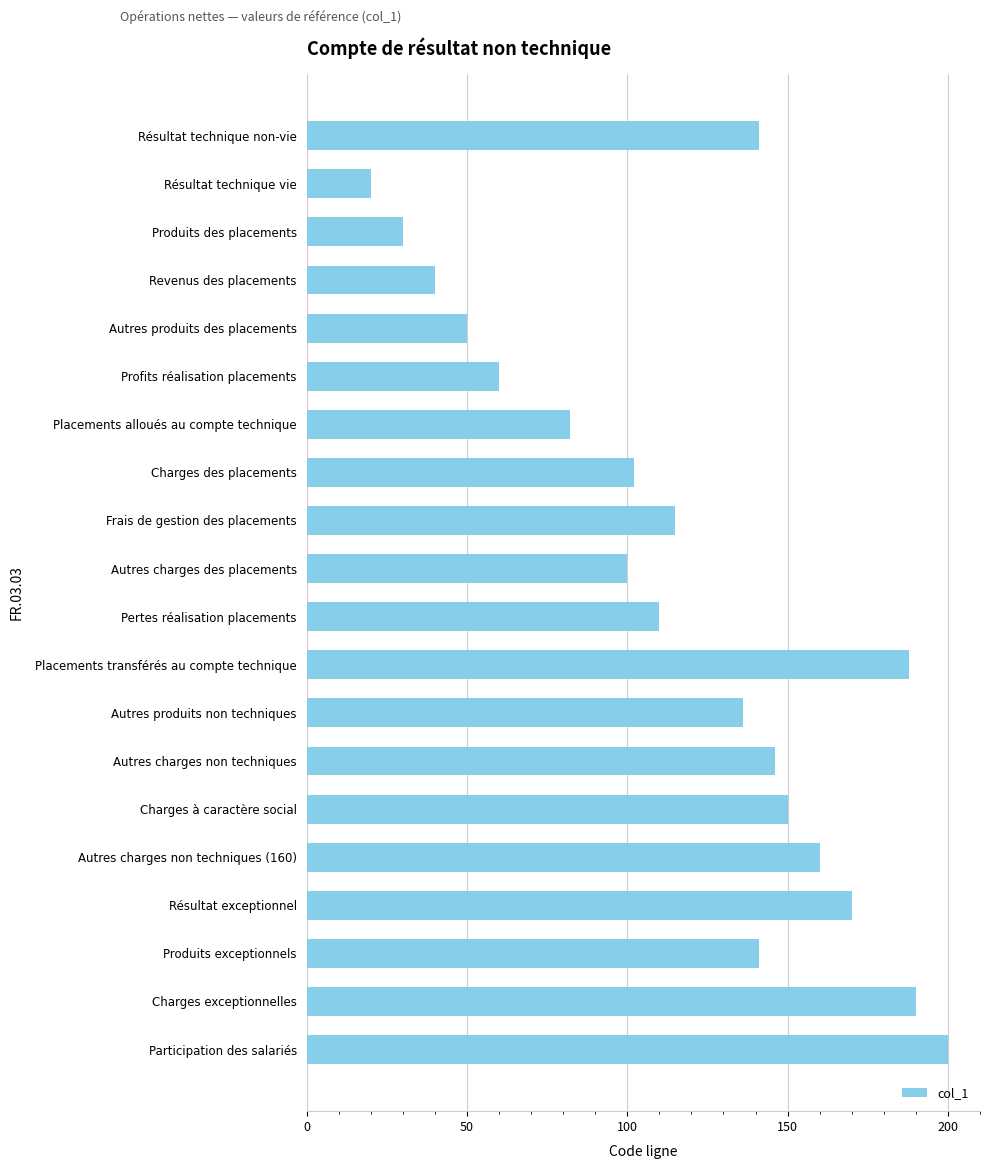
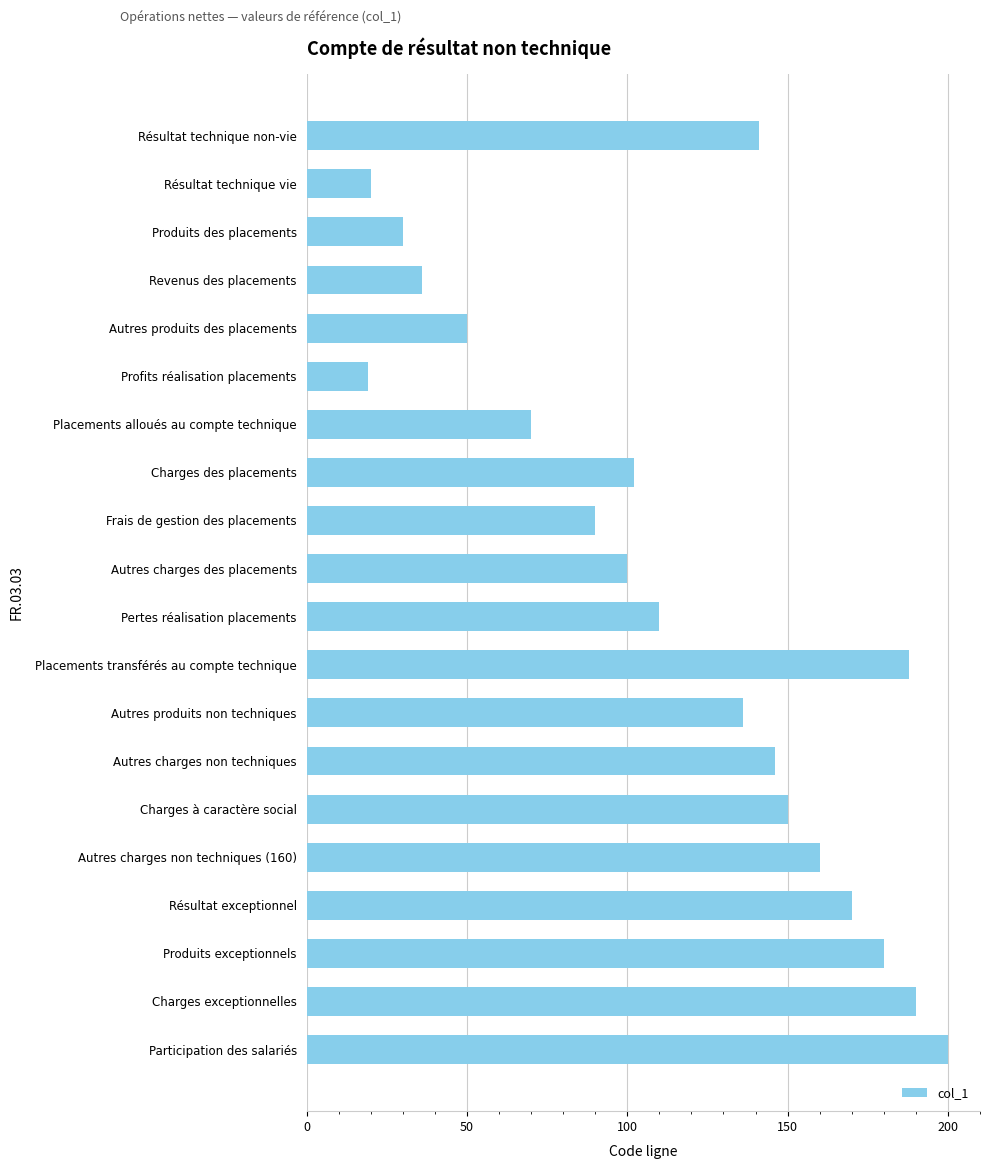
  {
    "Résultat technique non-vie": 141,
    "Résultat technique vie": 20,
    "Produits des placements": 30,
-   "Revenus des placements": 40,
+   "Revenus des placements": 36,
    "Autres produits des placements": 50,
-   "Profits réalisation placements": 60,
-   "Placements alloués au compte technique": 82,
+   "Profits réalisation placements": 19,
+   "Placements alloués au compte technique": 70,
    "Charges des placements": 102,
-   "Frais de gestion des placements": 115,
+   "Frais de gestion des placements": 90,
    "Autres charges des placements": 100,
    "Pertes réalisation placements": 110,
    "Placements transférés au compte technique": 188,
    "Autres produits non techniques": 136,
    "Autres charges non techniques": 146,
    "Charges à caractère social": 150,
    "Autres charges non techniques (160)": 160,
    "Résultat exceptionnel": 170,
-   "Produits exceptionnels": 141,
+   "Produits exceptionnels": 180,
    "Charges exceptionnelles": 190,
    "Participation des salariés": 200
  }
